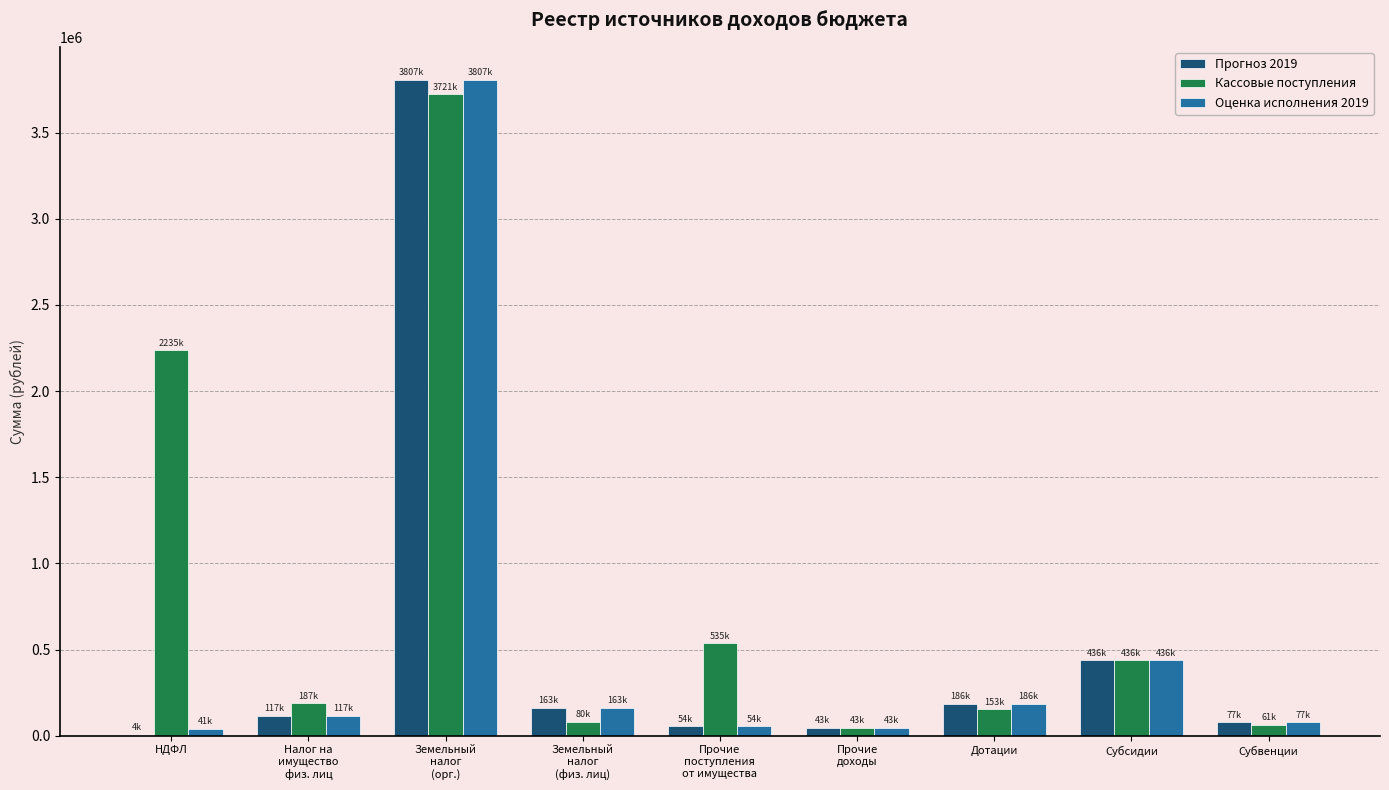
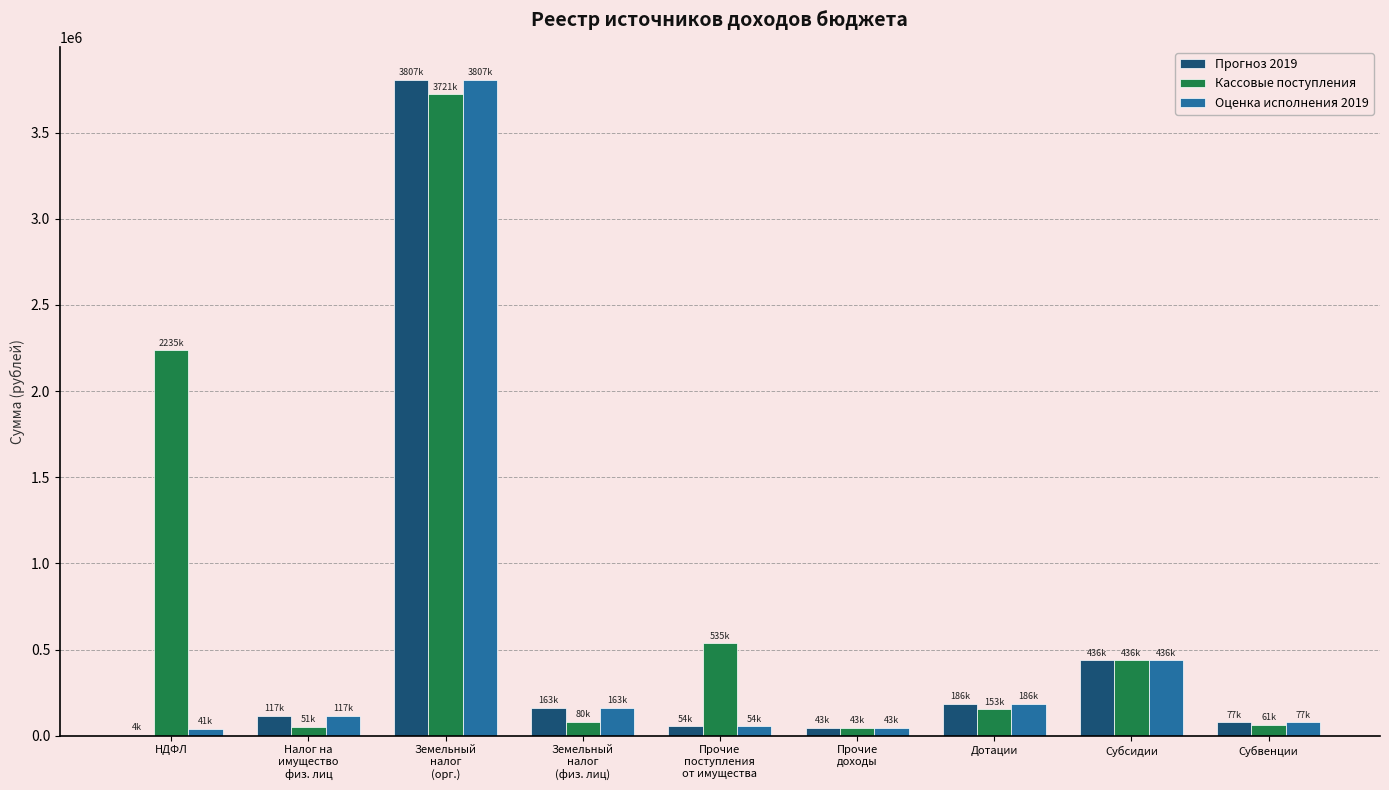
  {
    "Кассовые поступления": {
-     "Налог на имущество физ. лиц": "187k",
+     "Налог на имущество физ. лиц": "51k",
      "Прочие доходы": "43k",
      "Дотации": "153k"
    }
  }
